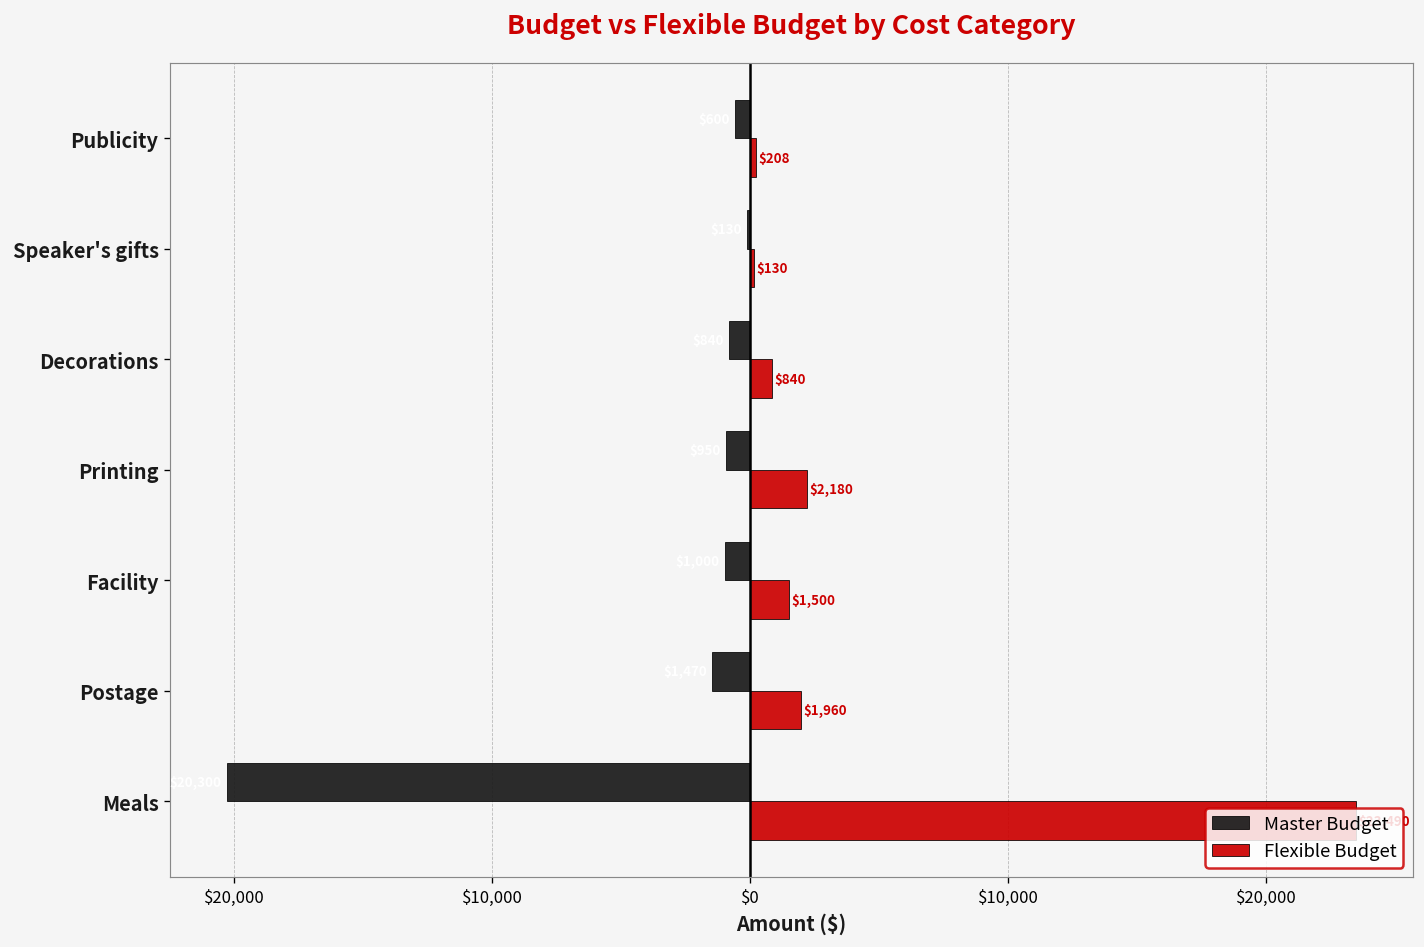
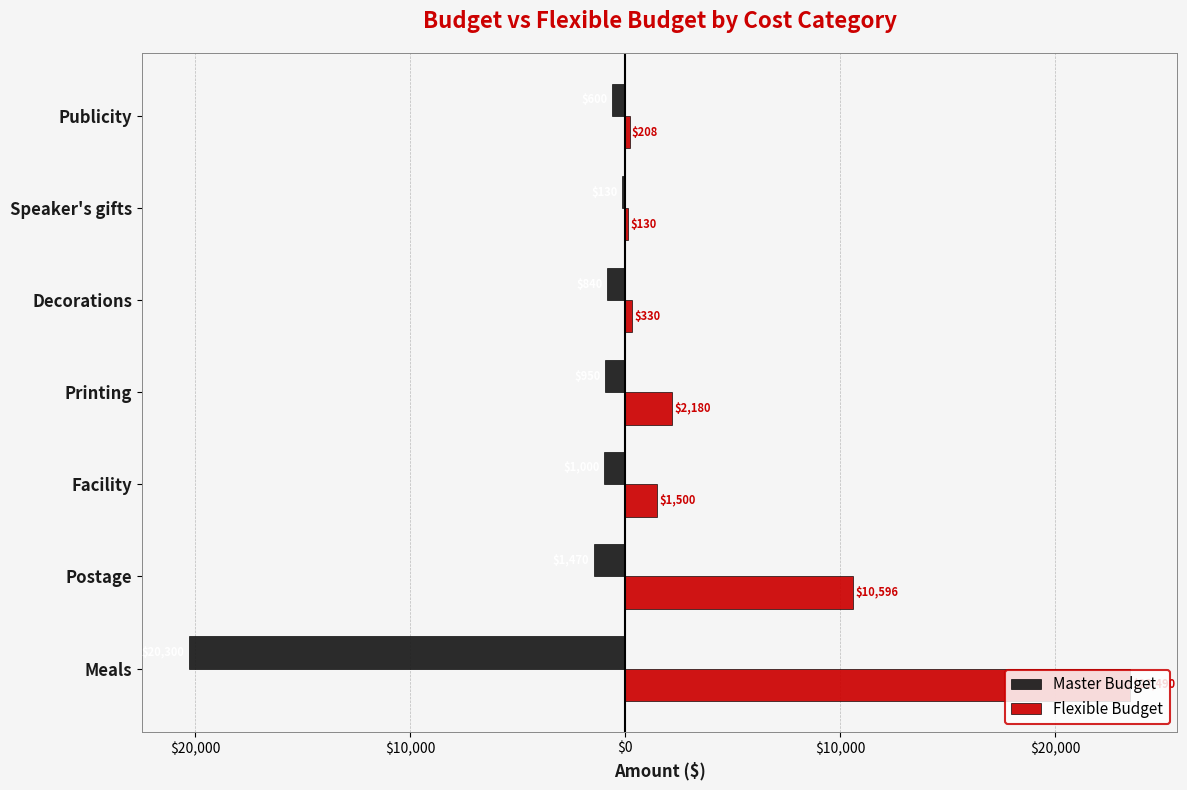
  {
    "Flexible Budget": {
      "Publicity": "$208",
      "Speaker's gifts": "$130",
-     "Decorations": "$840",
+     "Decorations": "$330",
      "Printing": "$2,180",
      "Facility": "$1,500",
-     "Postage": "$1,960"
+     "Postage": "$10,596"
    }
  }
